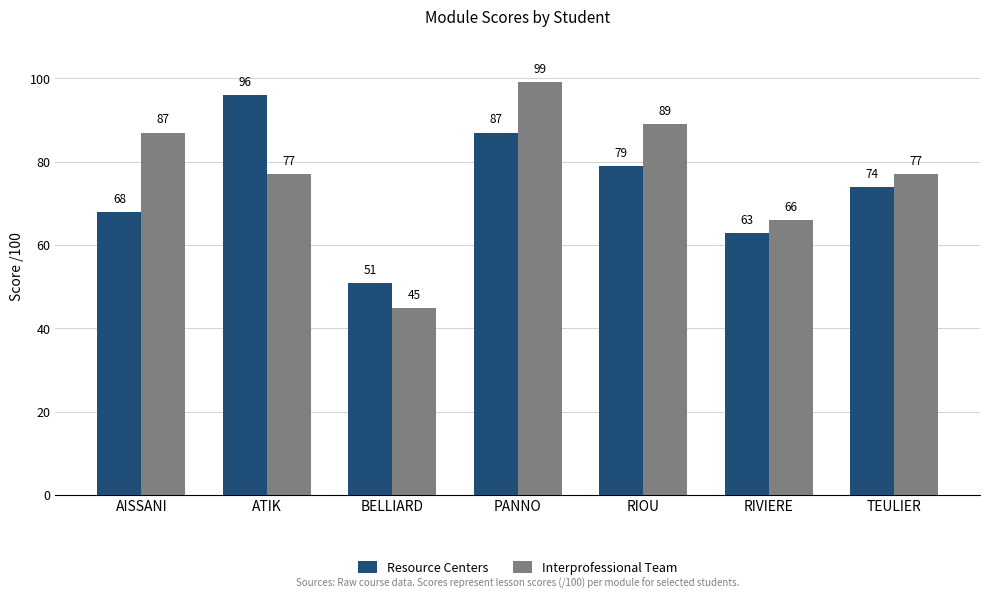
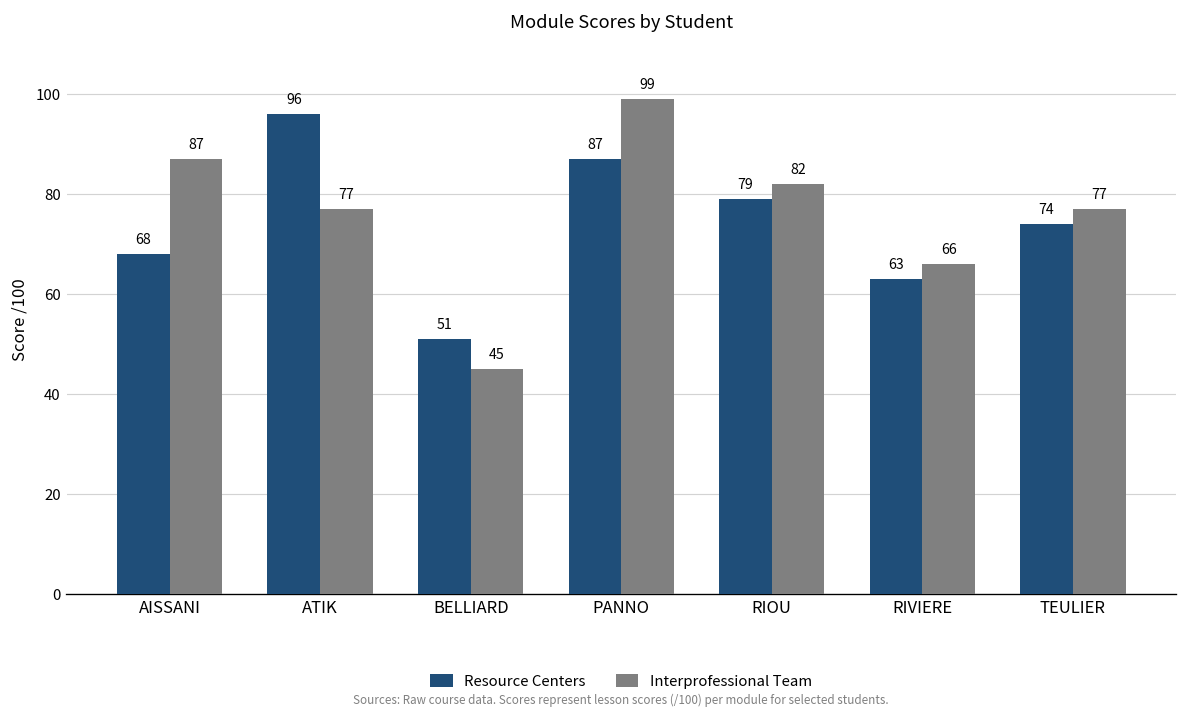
  {
    "Resource Centers": {
      "AISSANI": 68,
      "ATIK": 96,
      "BELLIARD": 51,
      "PANNO": 87,
      "RIOU": 79,
      "RIVIERE": 63,
      "TEULIER": 74
    },
    "Interprofessional Team": {
      "AISSANI": 87,
      "ATIK": 77,
      "BELLIARD": 45,
      "PANNO": 99,
-     "RIOU": 89,
+     "RIOU": 82,
      "RIVIERE": 66,
      "TEULIER": 77
    }
  }
